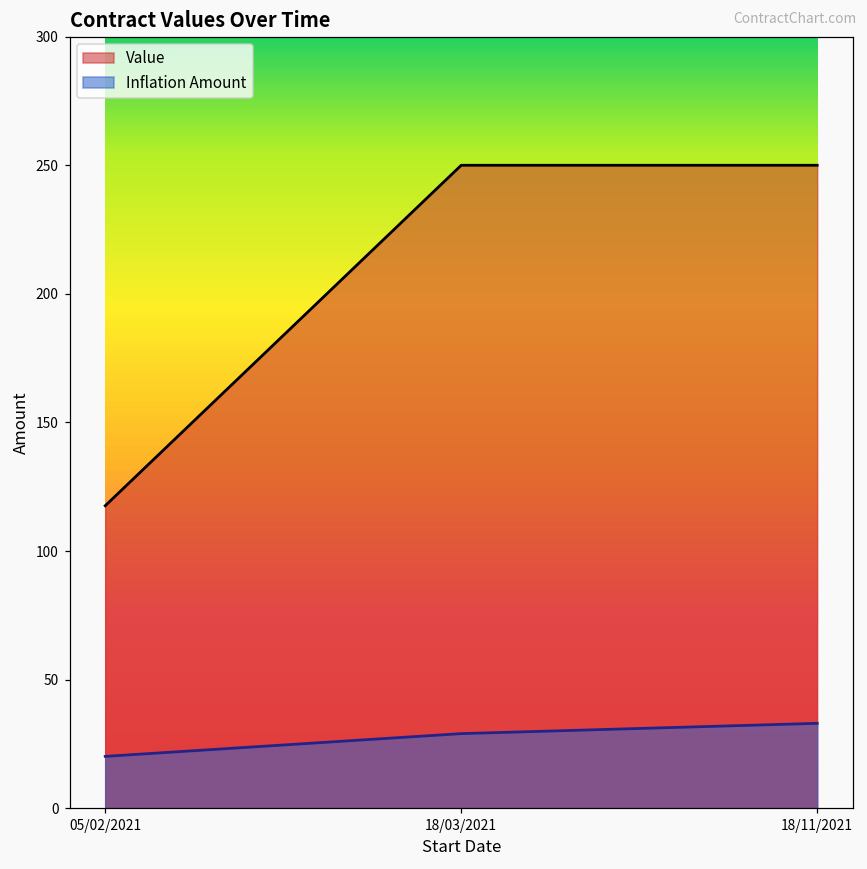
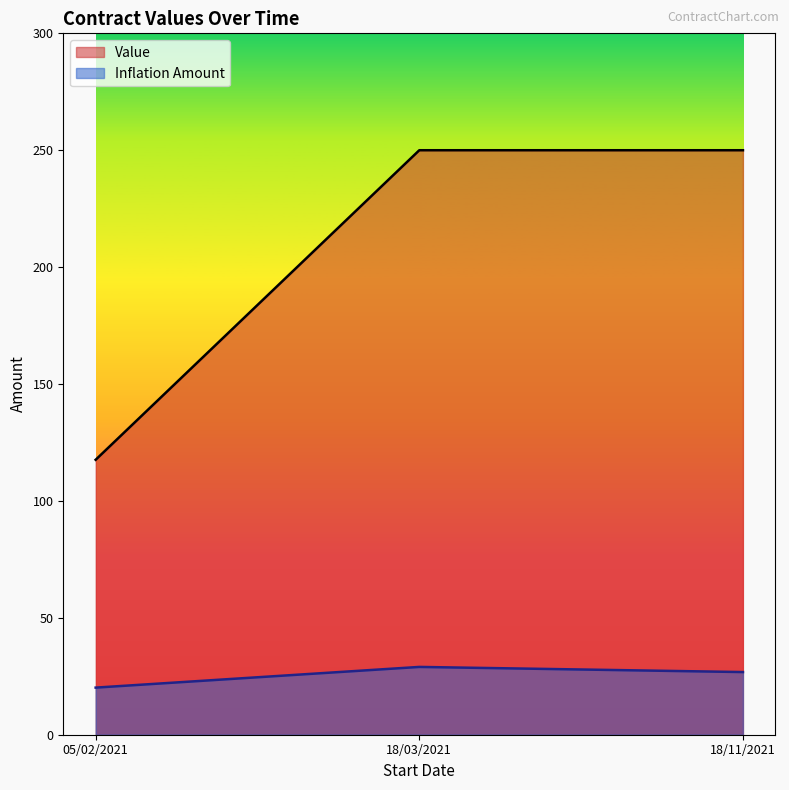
  {
    "Value": {
      "05/02/2021": 118,
      "18/03/2021": 250,
      "18/11/2021": 250
    },
    "Inflation Amount": {
      "05/02/2021": 20,
      "18/03/2021": 29,
-     "18/11/2021": 33
+     "18/11/2021": 27
    }
  }
